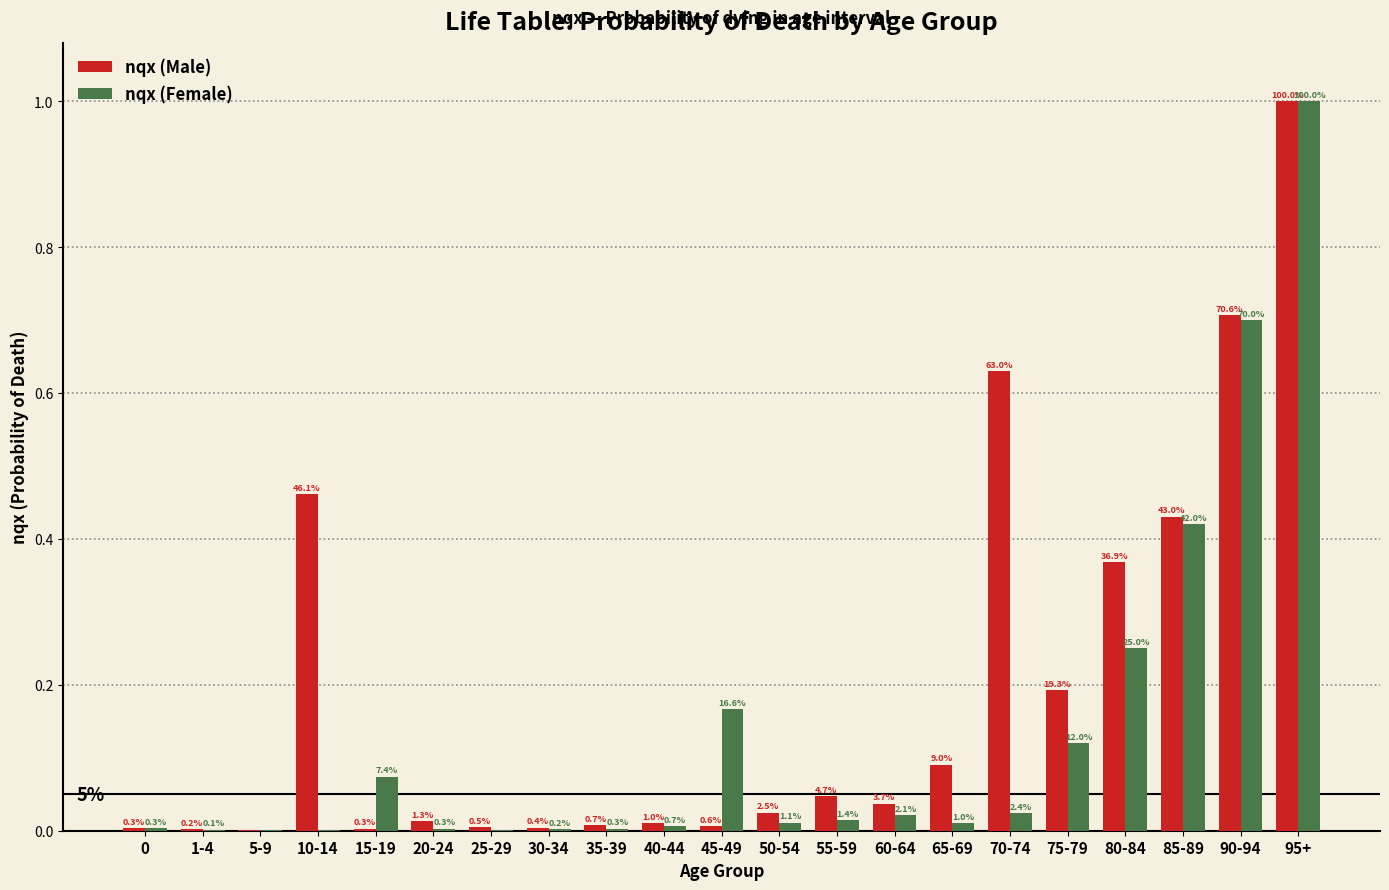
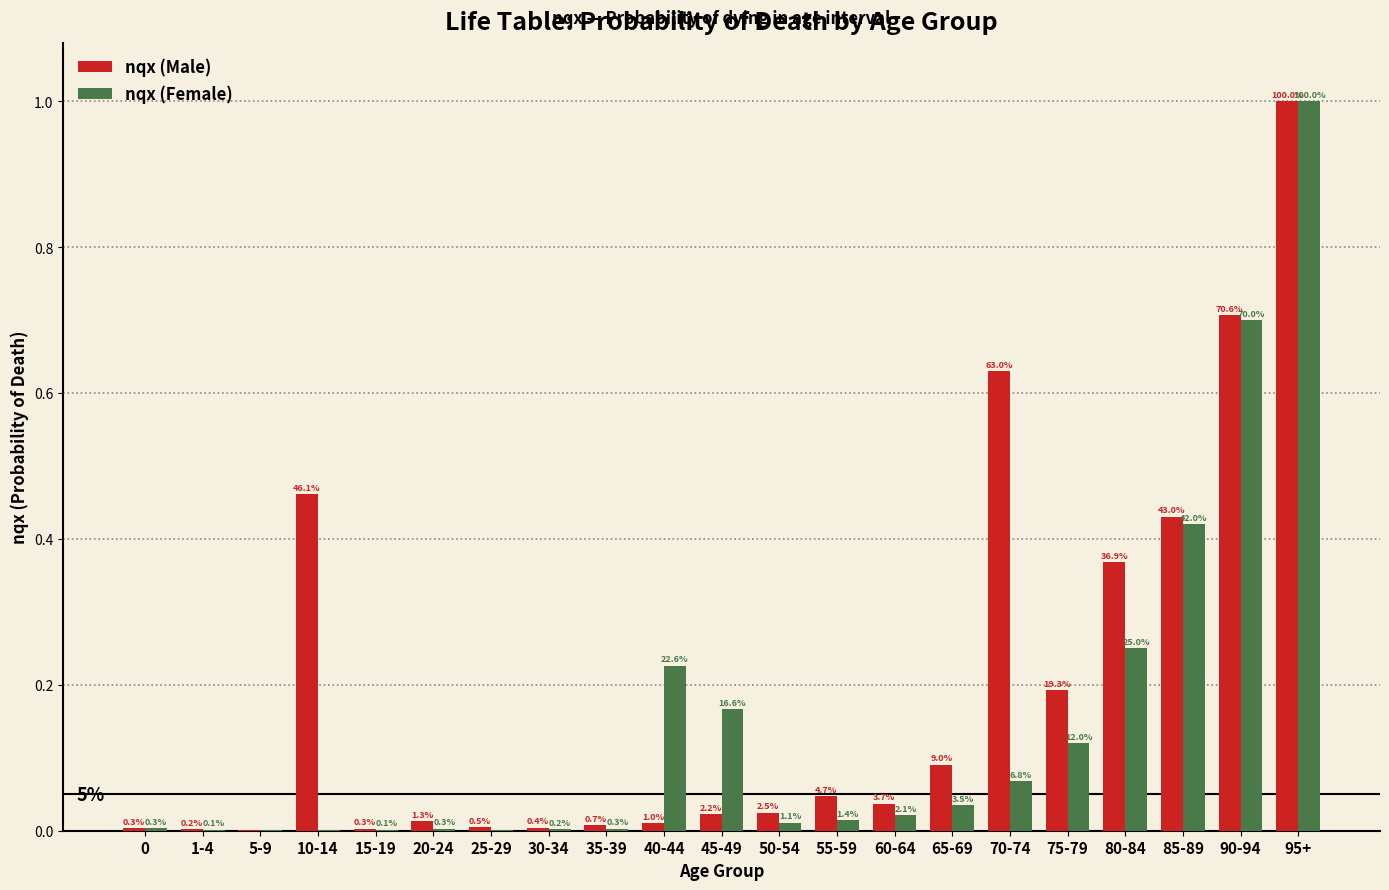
  {
    "nqx (Male)": {
      "0": "0.3%",
      "1-4": "0.2%",
      "10-14": "46.1%",
      "15-19": "0.3%",
      "20-24": "1.3%",
      "25-29": "0.5%",
      "30-34": "0.4%",
      "35-39": "0.7%",
      "40-44": "1.0%",
-     "45-49": "0.6%",
+     "45-49": "2.2%",
      "50-54": "2.5%",
      "55-59": "4.7%",
      "60-64": "3.7%",
      "65-69": "9.0%",
      "70-74": "63.0%",
      "75-79": "19.3%",
      "80-84": "36.9%",
      "85-89": "43.0%",
      "90-94": "70.6%"
    },
    "nqx (Female)": {
      "0": "0.3%",
      "1-4": "0.1%",
-     "15-19": "7.4%",
+     "15-19": "0.1%",
      "20-24": "0.3%",
      "30-34": "0.2%",
      "35-39": "0.3%",
-     "40-44": "0.7%",
+     "40-44": "22.6%",
      "45-49": "16.6%",
      "50-54": "1.1%",
      "55-59": "1.4%",
      "60-64": "2.1%",
-     "65-69": "1.0%",
-     "70-74": "2.4%",
+     "65-69": "3.5%",
+     "70-74": "6.8%",
      "75-79": "12.0%",
      "80-84": "25.0%",
      "85-89": "42.0%",
      "90-94": "70.0%"
    }
  }
